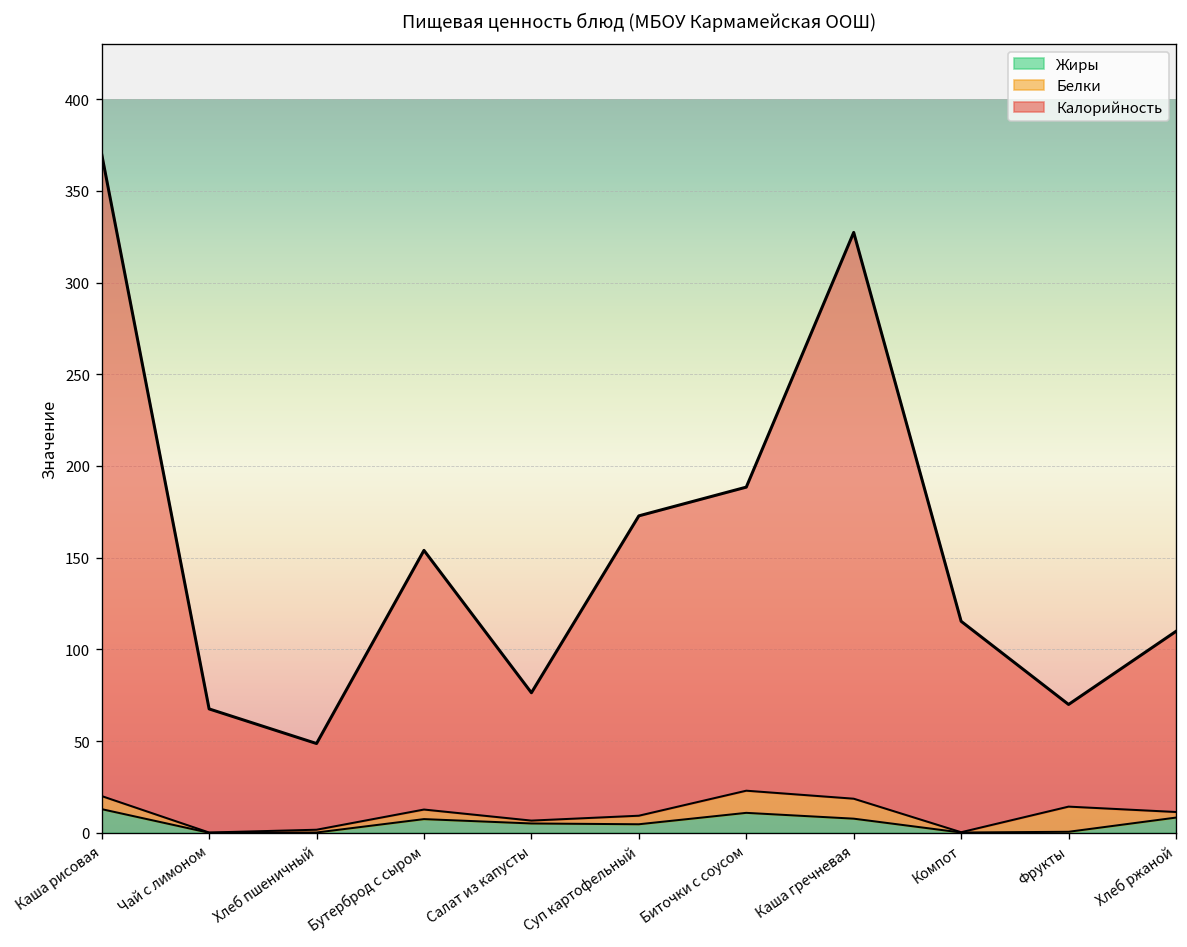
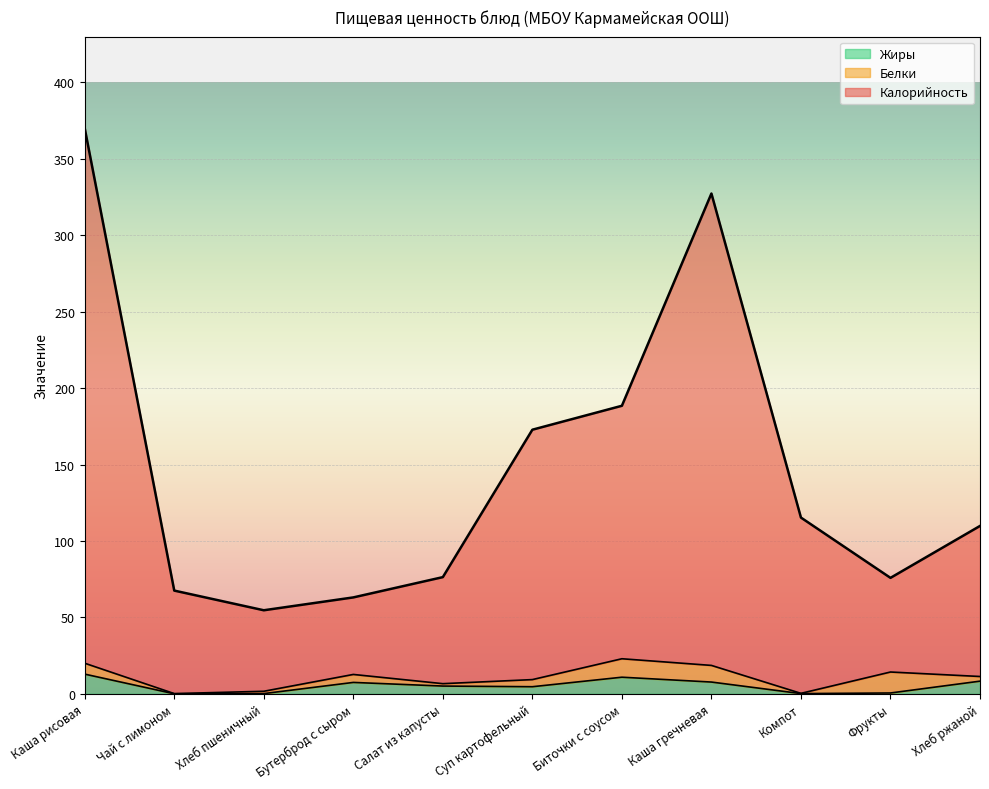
  {
    "Жиры": {
      "Каша рисовая": 13,
      "Бутерброд с сыром": 7,
      "Суп картофельный": 5,
      "Биточки с соусом": 11,
      "Каша гречневая": 8,
      "Фрукты": 1,
      "Хлеб ржаной": 8
    },
    "Белки": {
      "Каша рисовая": 7,
      "Бутерброд с сыром": 5,
      "Суп картофельный": 5,
      "Биточки с соусом": 12,
      "Каша гречневая": 11,
      "Фрукты": 14,
      "Хлеб ржаной": 3
    },
    "Калорийность": {
      "Каша рисовая": 350,
      "Чай с лимоном": 67,
-     "Хлеб пшеничный": 47,
-     "Бутерброд с сыром": 141,
+     "Хлеб пшеничный": 53,
+     "Бутерброд с сыром": 50,
      "Салат из капусты": 70,
      "Суп картофельный": 163,
      "Биточки с соусом": 166,
      "Каша гречневая": 309,
      "Компот": 115,
-     "Фрукты": 56,
+     "Фрукты": 62,
      "Хлеб ржаной": 99
    }
  }
